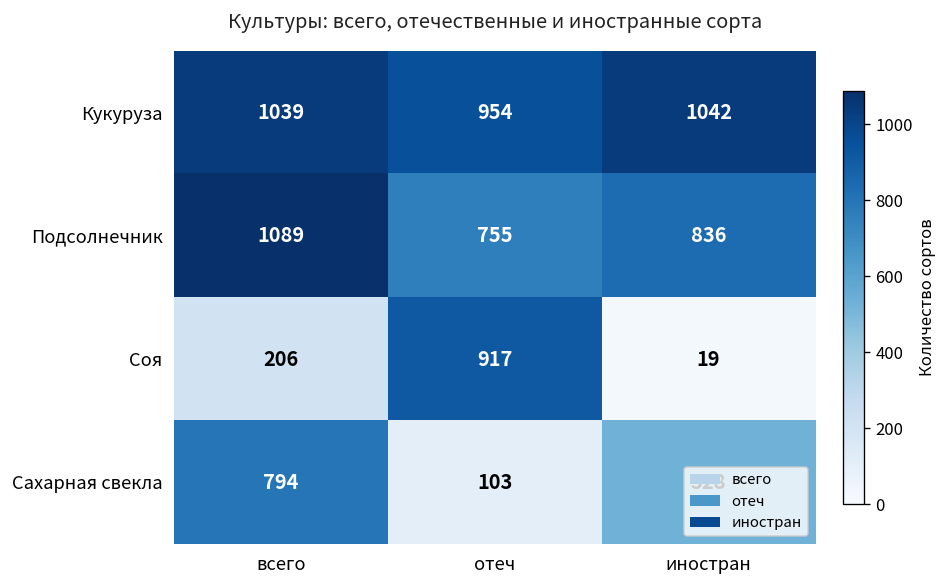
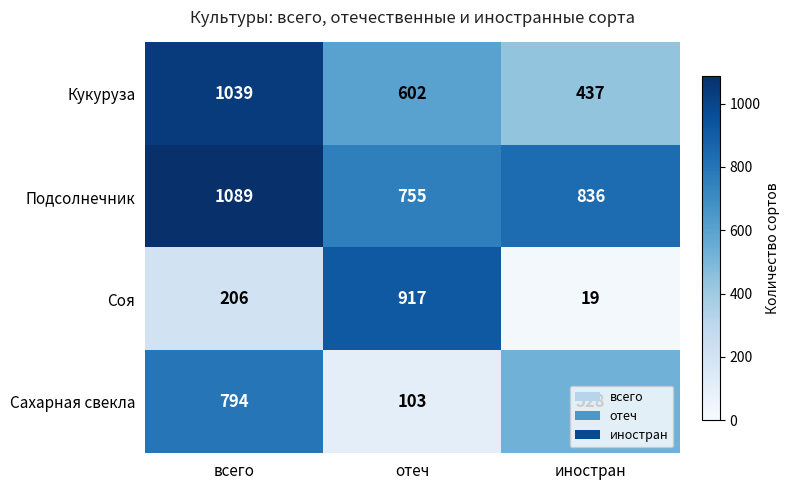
  {
    "Кукуруза": {
      "всего": 1039,
-     "отеч": 954,
-     "иностран": 1042
+     "отеч": 602,
+     "иностран": 437
    },
    "Подсолнечник": {
      "всего": 1089,
      "отеч": 755,
      "иностран": 836
    },
    "Соя": {
      "всего": 206,
      "отеч": 917,
      "иностран": 19
    },
    "Сахарная свекла": {
      "всего": 794,
      "отеч": 103
    }
  }
